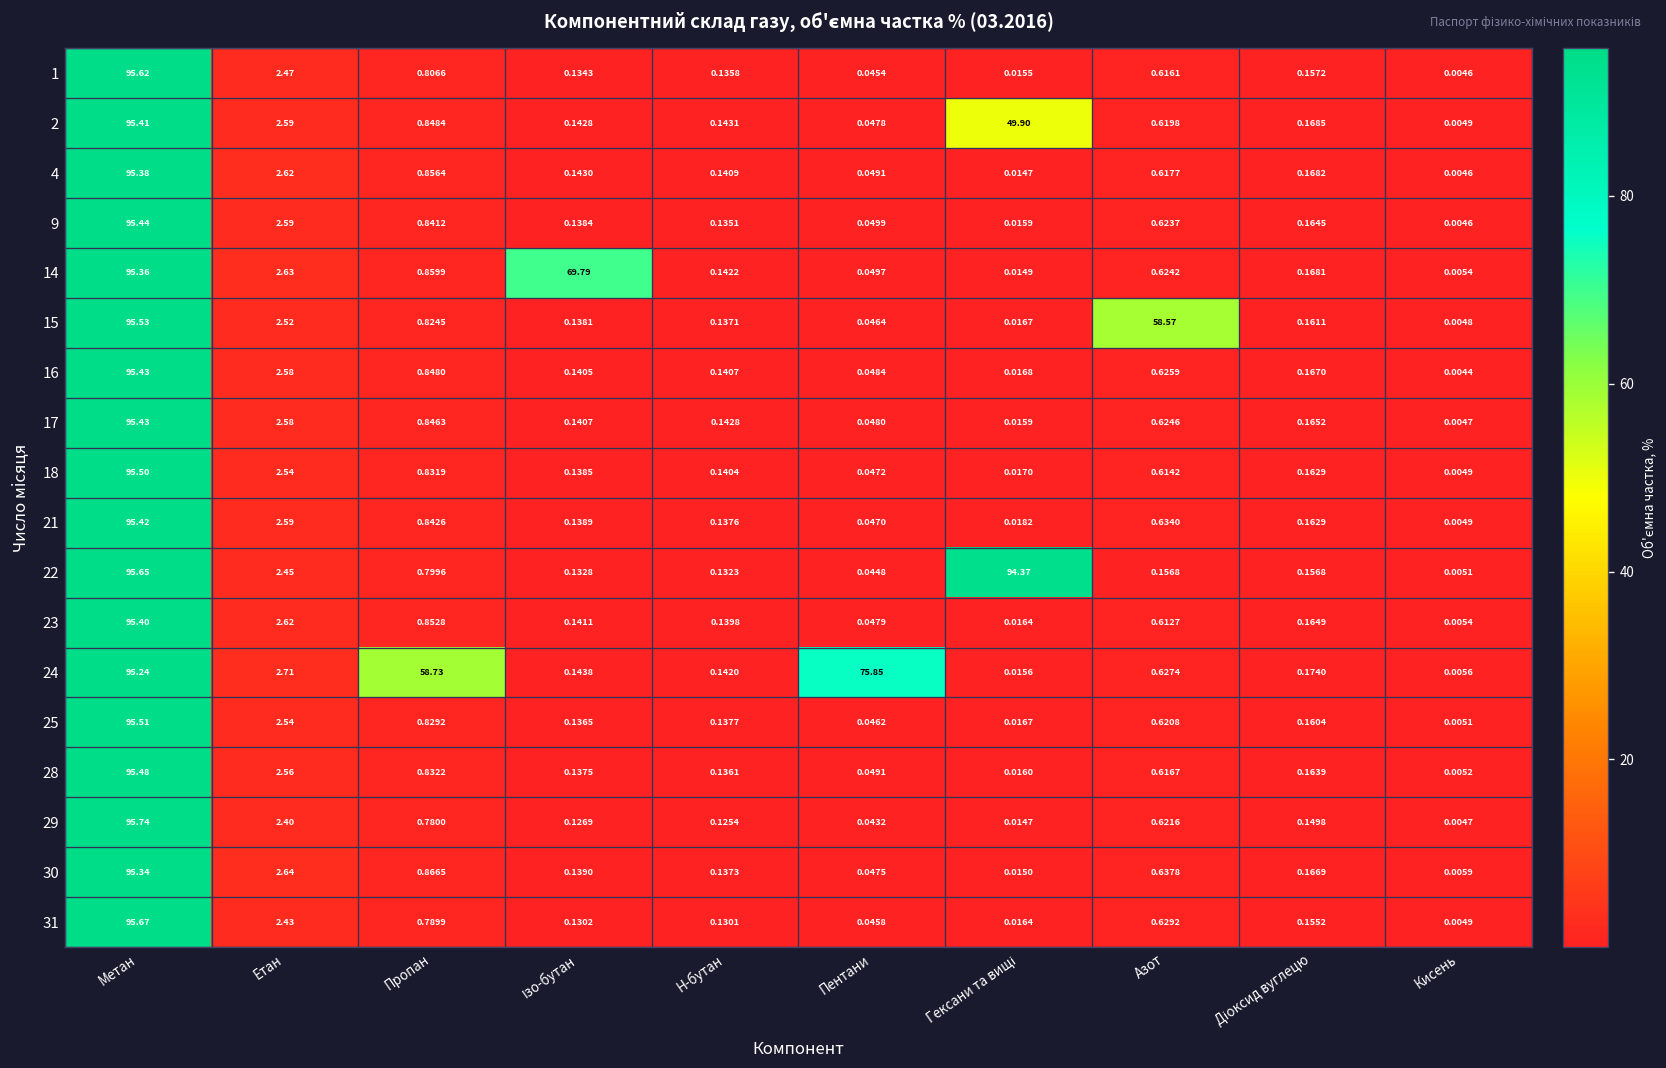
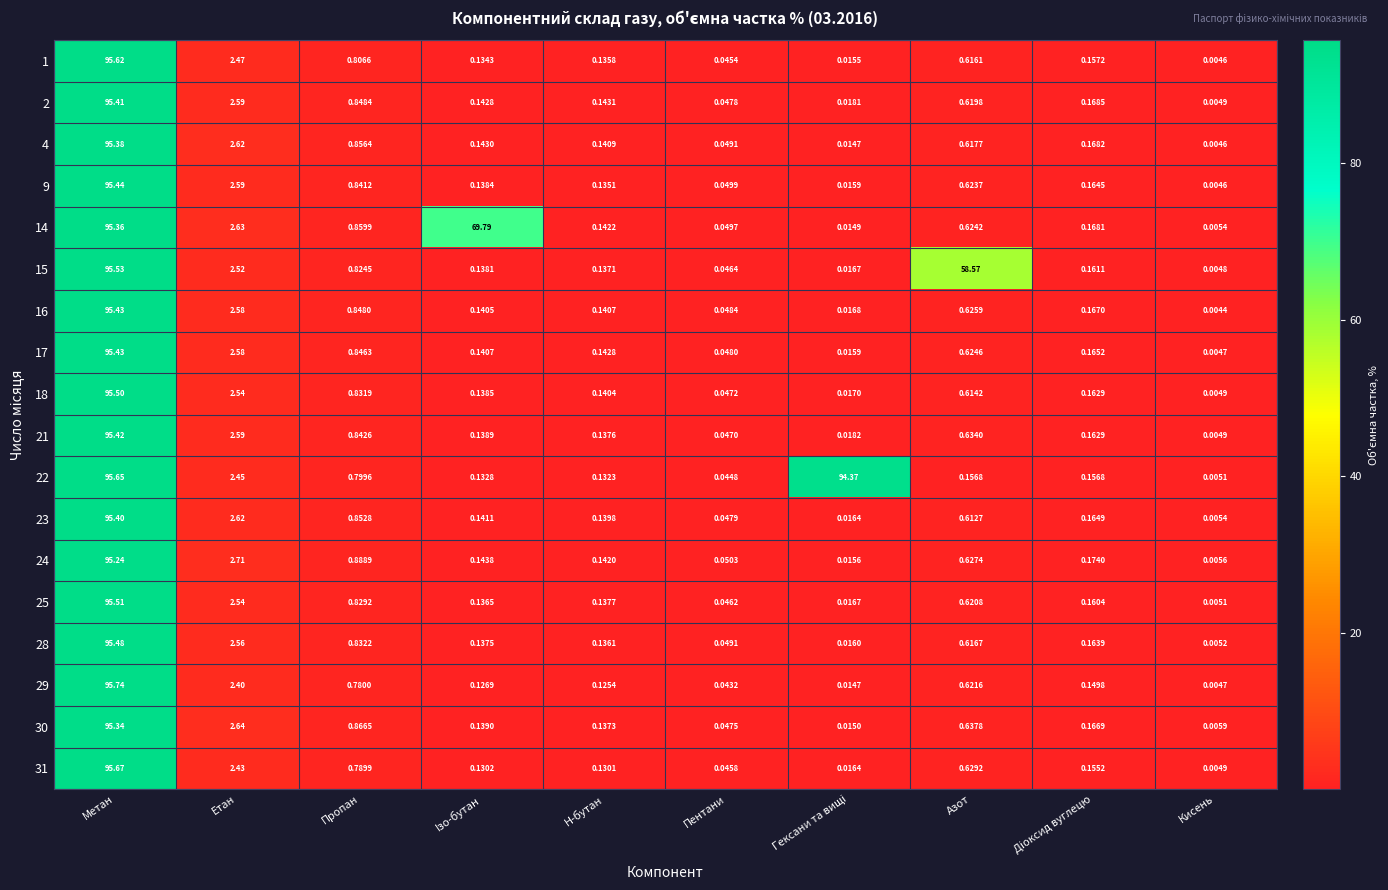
  {
    "1": {
      "Метан": 95.62,
      "Етан": 2.47,
      "Пропан": 0.8066,
      "Ізо-бутан": 0.1343,
      "Н-бутан": 0.1358,
      "Пентани": 0.0454,
      "Гексани та вищі": 0.0155,
      "Азот": 0.6161,
      "Діоксид вуглецю": 0.1572,
      "Кисень": 0.0046
    },
    "2": {
      "Метан": 95.41,
      "Етан": 2.59,
      "Пропан": 0.8484,
      "Ізо-бутан": 0.1428,
      "Н-бутан": 0.1431,
      "Пентани": 0.0478,
-     "Гексани та вищі": 49.90,
+     "Гексани та вищі": 0.0181,
      "Азот": 0.6198,
      "Діоксид вуглецю": 0.1685,
      "Кисень": 0.0049
    },
    "4": {
      "Метан": 95.38,
      "Етан": 2.62,
      "Пропан": 0.8564,
      "Ізо-бутан": 0.1430,
      "Н-бутан": 0.1409,
      "Пентани": 0.0491,
      "Гексани та вищі": 0.0147,
      "Азот": 0.6177,
      "Діоксид вуглецю": 0.1682,
      "Кисень": 0.0046
    },
    "9": {
      "Метан": 95.44,
      "Етан": 2.59,
      "Пропан": 0.8412,
      "Ізо-бутан": 0.1384,
      "Н-бутан": 0.1351,
      "Пентани": 0.0499,
      "Гексани та вищі": 0.0159,
      "Азот": 0.6237,
      "Діоксид вуглецю": 0.1645,
      "Кисень": 0.0046
    },
    "14": {
      "Метан": 95.36,
      "Етан": 2.63,
      "Пропан": 0.8599,
      "Ізо-бутан": 69.79,
      "Н-бутан": 0.1422,
      "Пентани": 0.0497,
      "Гексани та вищі": 0.0149,
      "Азот": 0.6242,
      "Діоксид вуглецю": 0.1681,
      "Кисень": 0.0054
    },
    "15": {
      "Метан": 95.53,
      "Етан": 2.52,
      "Пропан": 0.8245,
      "Ізо-бутан": 0.1381,
      "Н-бутан": 0.1371,
      "Пентани": 0.0464,
      "Гексани та вищі": 0.0167,
      "Азот": 58.57,
      "Діоксид вуглецю": 0.1611,
      "Кисень": 0.0048
    },
    "16": {
      "Метан": 95.43,
      "Етан": 2.58,
      "Пропан": 0.8480,
      "Ізо-бутан": 0.1405,
      "Н-бутан": 0.1407,
      "Пентани": 0.0484,
      "Гексани та вищі": 0.0168,
      "Азот": 0.6259,
      "Діоксид вуглецю": 0.1670,
      "Кисень": 0.0044
    },
    "17": {
      "Метан": 95.43,
      "Етан": 2.58,
      "Пропан": 0.8463,
      "Ізо-бутан": 0.1407,
      "Н-бутан": 0.1428,
      "Пентани": 0.0480,
      "Гексани та вищі": 0.0159,
      "Азот": 0.6246,
      "Діоксид вуглецю": 0.1652,
      "Кисень": 0.0047
    },
    "18": {
      "Метан": 95.50,
      "Етан": 2.54,
      "Пропан": 0.8319,
      "Ізо-бутан": 0.1385,
      "Н-бутан": 0.1404,
      "Пентани": 0.0472,
      "Гексани та вищі": 0.0170,
      "Азот": 0.6142,
      "Діоксид вуглецю": 0.1629,
      "Кисень": 0.0049
    },
    "21": {
      "Метан": 95.42,
      "Етан": 2.59,
      "Пропан": 0.8426,
      "Ізо-бутан": 0.1389,
      "Н-бутан": 0.1376,
      "Пентани": 0.0470,
      "Гексани та вищі": 0.0182,
      "Азот": 0.6340,
      "Діоксид вуглецю": 0.1629,
      "Кисень": 0.0049
    },
    "22": {
      "Метан": 95.65,
      "Етан": 2.45,
      "Пропан": 0.7996,
      "Ізо-бутан": 0.1328,
      "Н-бутан": 0.1323,
      "Пентани": 0.0448,
      "Гексани та вищі": 94.37,
      "Азот": 0.1568,
      "Діоксид вуглецю": 0.1568,
      "Кисень": 0.0051
    },
    "23": {
      "Метан": 95.40,
      "Етан": 2.62,
      "Пропан": 0.8528,
      "Ізо-бутан": 0.1411,
      "Н-бутан": 0.1398,
      "Пентани": 0.0479,
      "Гексани та вищі": 0.0164,
      "Азот": 0.6127,
      "Діоксид вуглецю": 0.1649,
      "Кисень": 0.0054
    },
    "24": {
      "Метан": 95.24,
      "Етан": 2.71,
-     "Пропан": 58.73,
+     "Пропан": 0.8889,
      "Ізо-бутан": 0.1438,
      "Н-бутан": 0.1420,
-     "Пентани": 75.85,
+     "Пентани": 0.0503,
      "Гексани та вищі": 0.0156,
      "Азот": 0.6274,
      "Діоксид вуглецю": 0.1740,
      "Кисень": 0.0056
    },
    "25": {
      "Метан": 95.51,
      "Етан": 2.54,
      "Пропан": 0.8292,
      "Ізо-бутан": 0.1365,
      "Н-бутан": 0.1377,
      "Пентани": 0.0462,
      "Гексани та вищі": 0.0167,
      "Азот": 0.6208,
      "Діоксид вуглецю": 0.1604,
      "Кисень": 0.0051
    },
    "28": {
      "Метан": 95.48,
      "Етан": 2.56,
      "Пропан": 0.8322,
      "Ізо-бутан": 0.1375,
      "Н-бутан": 0.1361,
      "Пентани": 0.0491,
      "Гексани та вищі": 0.0160,
      "Азот": 0.6167,
      "Діоксид вуглецю": 0.1639,
      "Кисень": 0.0052
    },
    "29": {
      "Метан": 95.74,
      "Етан": 2.40,
      "Пропан": 0.7800,
      "Ізо-бутан": 0.1269,
      "Н-бутан": 0.1254,
      "Пентани": 0.0432,
      "Гексани та вищі": 0.0147,
      "Азот": 0.6216,
      "Діоксид вуглецю": 0.1498,
      "Кисень": 0.0047
    },
    "30": {
      "Метан": 95.34,
      "Етан": 2.64,
      "Пропан": 0.8665,
      "Ізо-бутан": 0.1390,
      "Н-бутан": 0.1373,
      "Пентани": 0.0475,
      "Гексани та вищі": 0.0150,
      "Азот": 0.6378,
      "Діоксид вуглецю": 0.1669,
      "Кисень": 0.0059
    },
    "31": {
      "Метан": 95.67,
      "Етан": 2.43,
      "Пропан": 0.7899,
      "Ізо-бутан": 0.1302,
      "Н-бутан": 0.1301,
      "Пентани": 0.0458,
      "Гексани та вищі": 0.0164,
      "Азот": 0.6292,
      "Діоксид вуглецю": 0.1552,
      "Кисень": 0.0049
    }
  }
